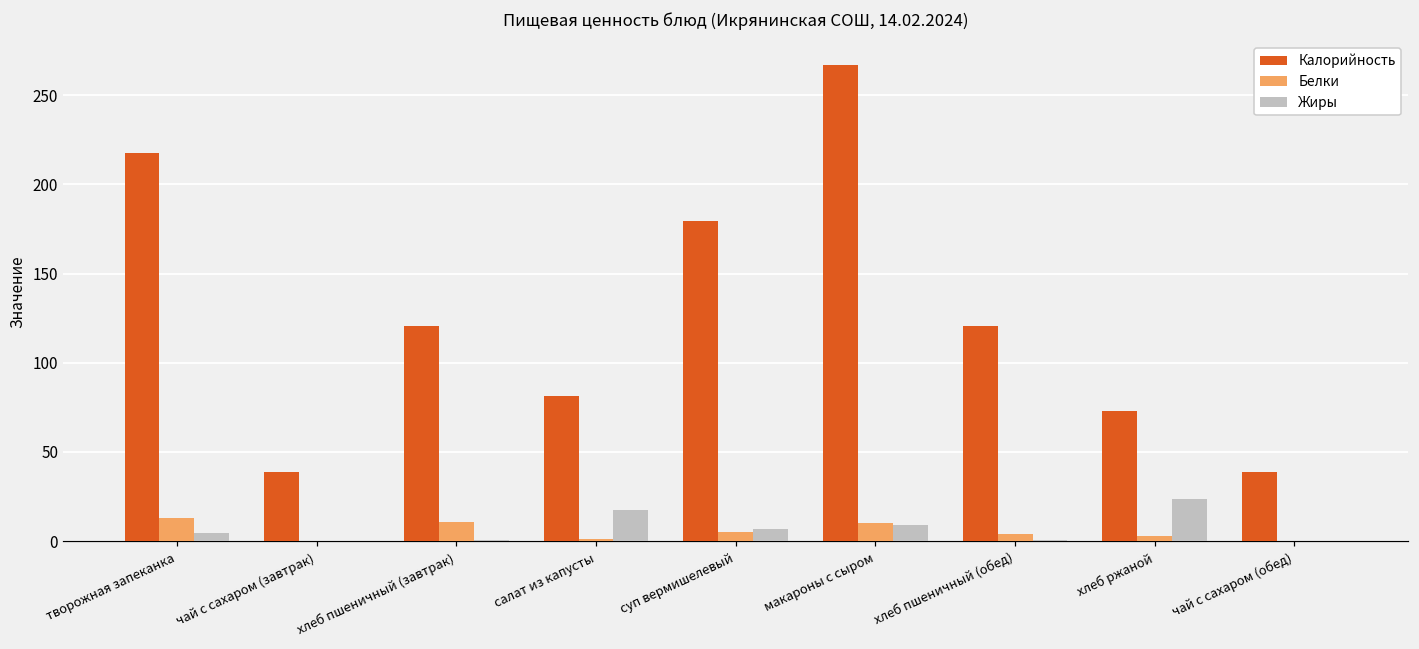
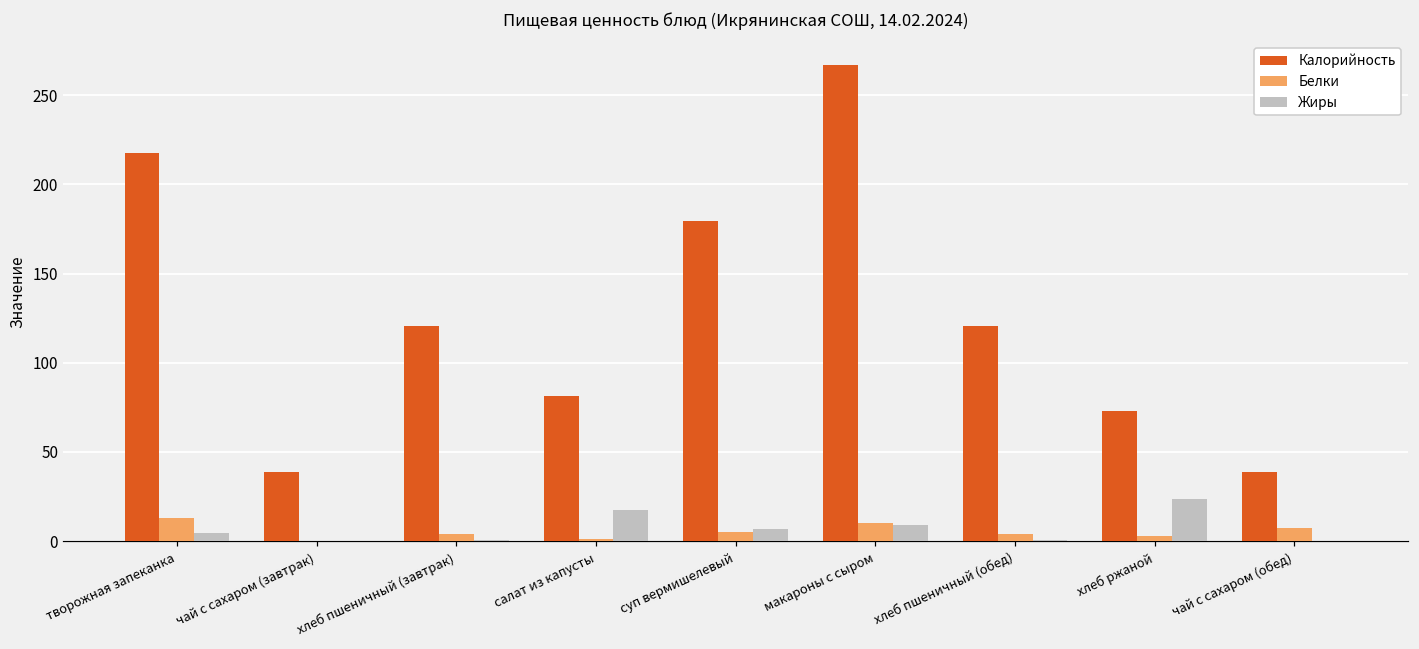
  {
    "Калорийность": {
      "творожная запеканка": 217,
      "чай с сахаром (завтрак)": 39,
      "хлеб пшеничный (завтрак)": 121,
      "салат из капусты": 82,
      "суп вермишелевый": 180,
      "макароны с сыром": 267,
      "хлеб пшеничный (обед)": 121,
      "хлеб ржаной": 73,
      "чай с сахаром (обед)": 39
    },
    "Белки": {
      "творожная запеканка": 13,
-     "хлеб пшеничный (завтрак)": 11,
+     "хлеб пшеничный (завтрак)": 4,
      "суп вермишелевый": 5,
      "макароны с сыром": 10,
      "хлеб пшеничный (обед)": 4,
      "хлеб ржаной": 3,
-     "чай с сахаром (обед)": 0
+     "чай с сахаром (обед)": 7
    },
    "Жиры": {
      "творожная запеканка": 5,
      "чай с сахаром (завтрак)": 0,
      "салат из капусты": 17,
      "суп вермишелевый": 7,
      "макароны с сыром": 9,
      "хлеб ржаной": 24,
      "чай с сахаром (обед)": 0
    }
  }
